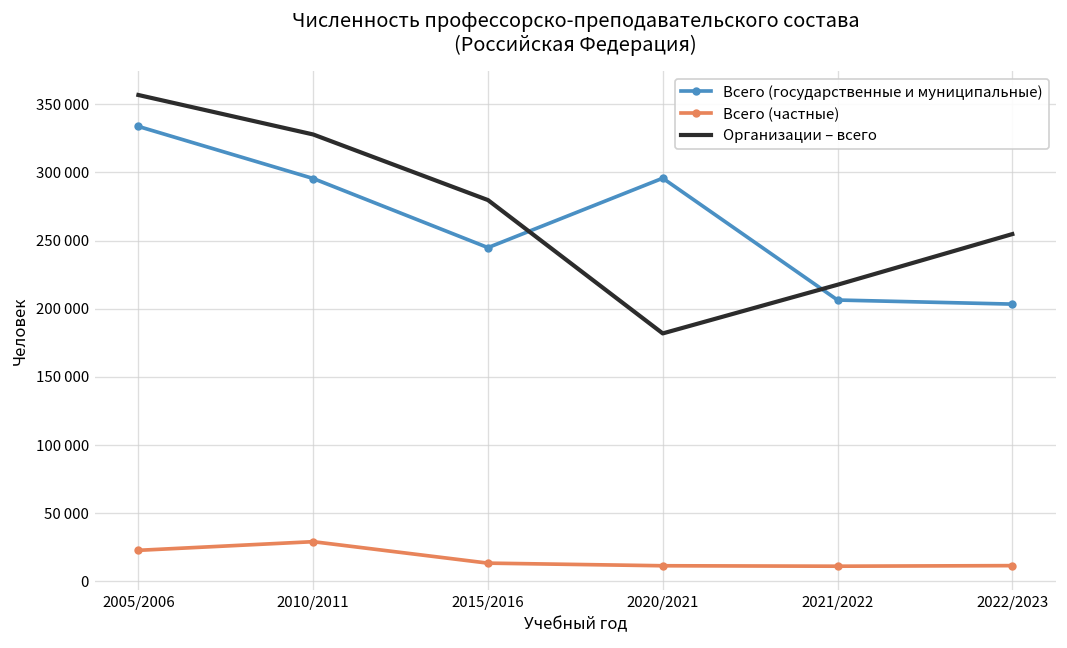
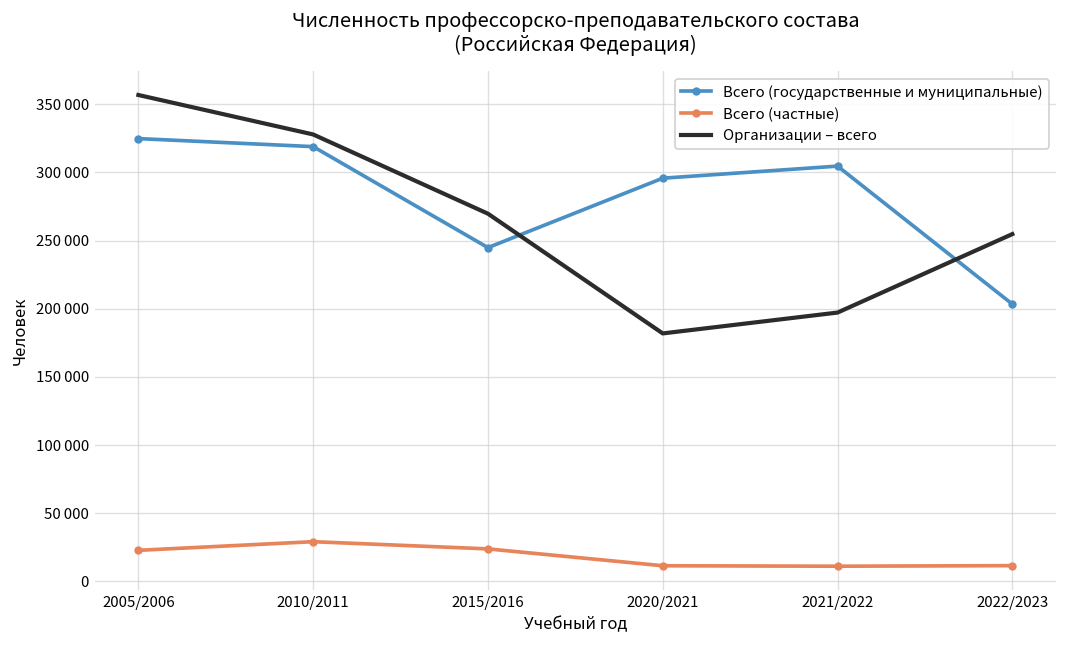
  {
    "Всего (государственные и муниципальные)": {
-     "2005/2006": 334000,
-     "2010/2011": 296000,
+     "2005/2006": 325000,
+     "2010/2011": 319000,
      "2015/2016": 245000,
      "2020/2021": 296000,
-     "2021/2022": 206000,
+     "2021/2022": 305000,
      "2022/2023": 203000
    },
    "Всего (частные)": {
      "2005/2006": 23000,
      "2010/2011": 29000,
-     "2015/2016": 13000,
+     "2015/2016": 24000,
      "2020/2021": 12000,
      "2021/2022": 11000,
      "2022/2023": 12000
    },
    "Организации – всего": {
      "2005/2006": 357000,
      "2010/2011": 328000,
-     "2015/2016": 280000,
+     "2015/2016": 270000,
      "2020/2021": 182000,
-     "2021/2022": 218000,
+     "2021/2022": 197000,
      "2022/2023": 255000
    }
  }
